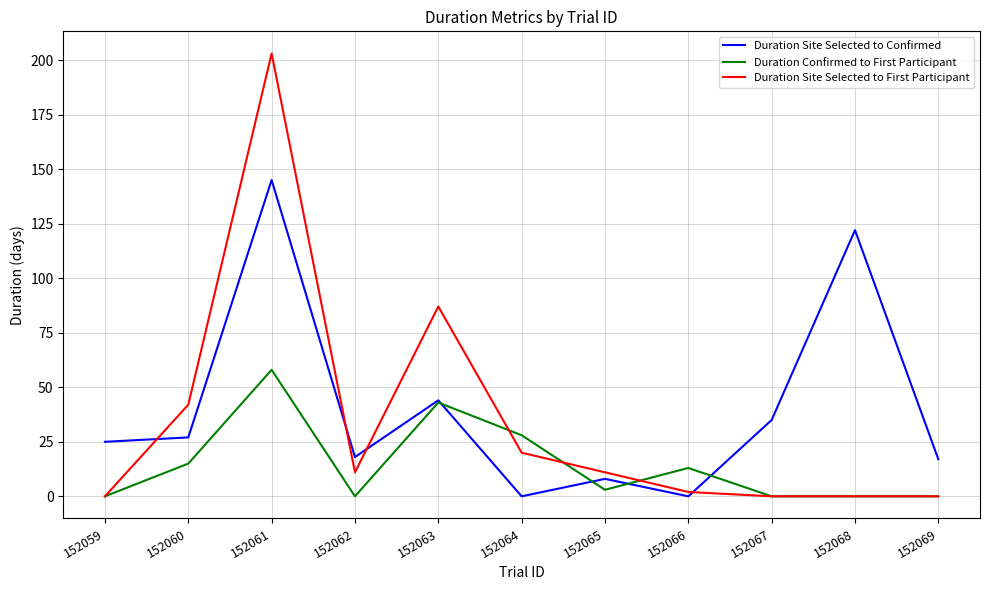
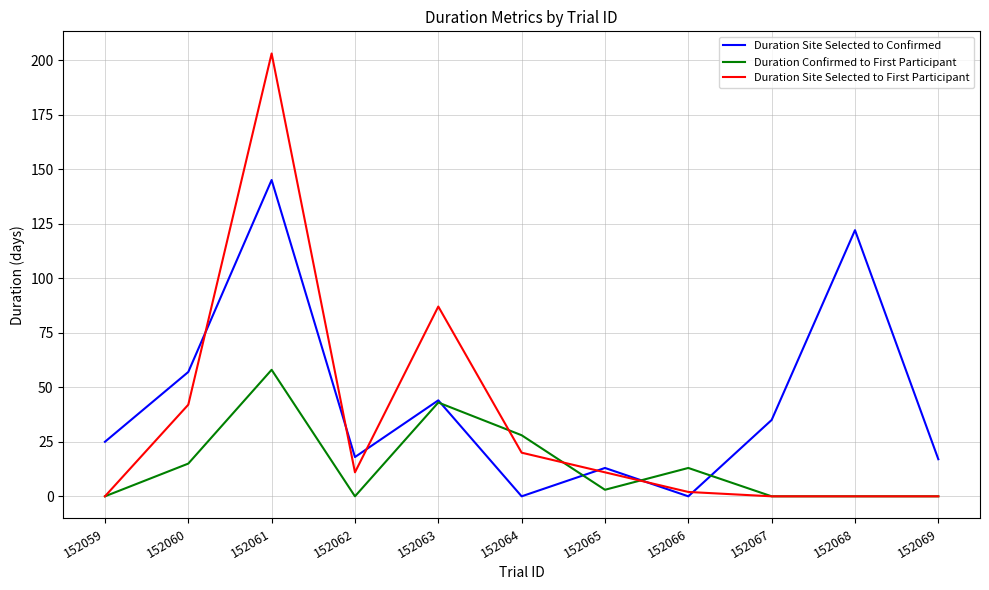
  {
    "Duration Site Selected to Confirmed": {
      "152059": 25,
-     "152060": 27,
+     "152060": 57,
      "152061": 145,
      "152062": 18,
      "152064": 0,
-     "152065": 8,
+     "152065": 13,
      "152066": 0,
      "152067": 35,
      "152068": 122,
      "152069": 17
    },
    "Duration Confirmed to First Participant": {
      "152060": 15,
      "152061": 58,
      "152062": 0,
      "152064": 28,
      "152065": 3,
      "152066": 13
    },
    "Duration Site Selected to First Participant": {
      "152060": 42,
      "152061": 203,
      "152062": 11,
      "152063": 87,
      "152064": 20,
      "152065": 11,
      "152066": 2
    }
  }
